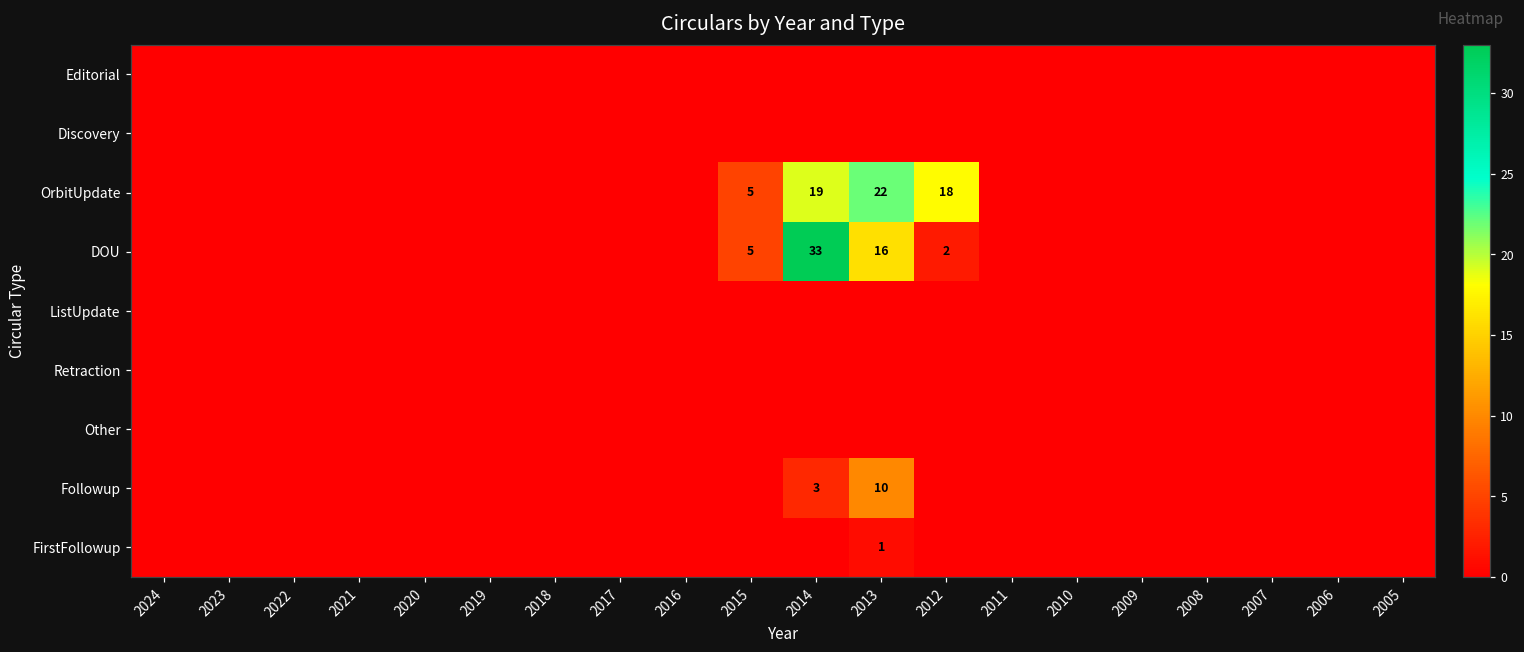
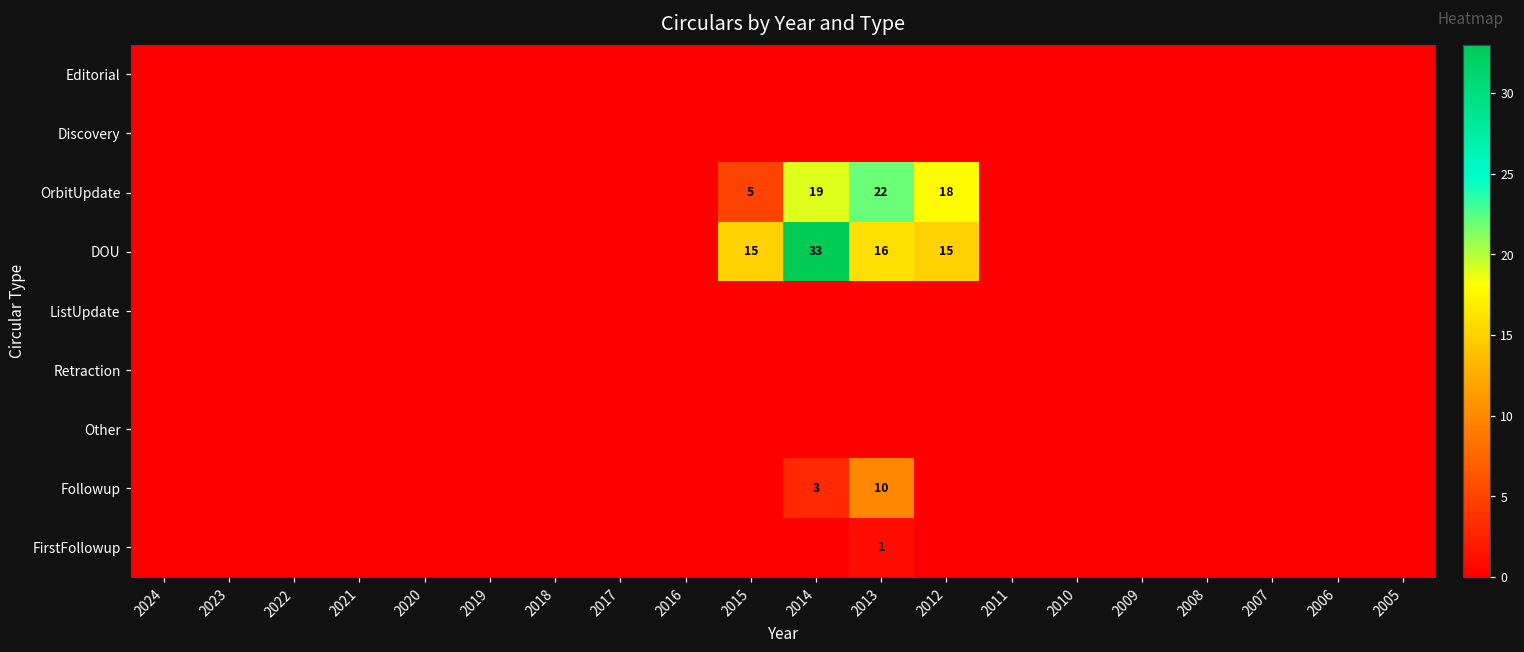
  {
    "OrbitUpdate": {
      "2015": 5,
      "2014": 19,
      "2013": 22,
      "2012": 18
    },
    "DOU": {
-     "2015": 5,
+     "2015": 15,
      "2014": 33,
      "2013": 16,
-     "2012": 2
+     "2012": 15
    },
    "Followup": {
      "2014": 3,
      "2013": 10
    },
    "FirstFollowup": {
      "2013": 1
    }
  }
